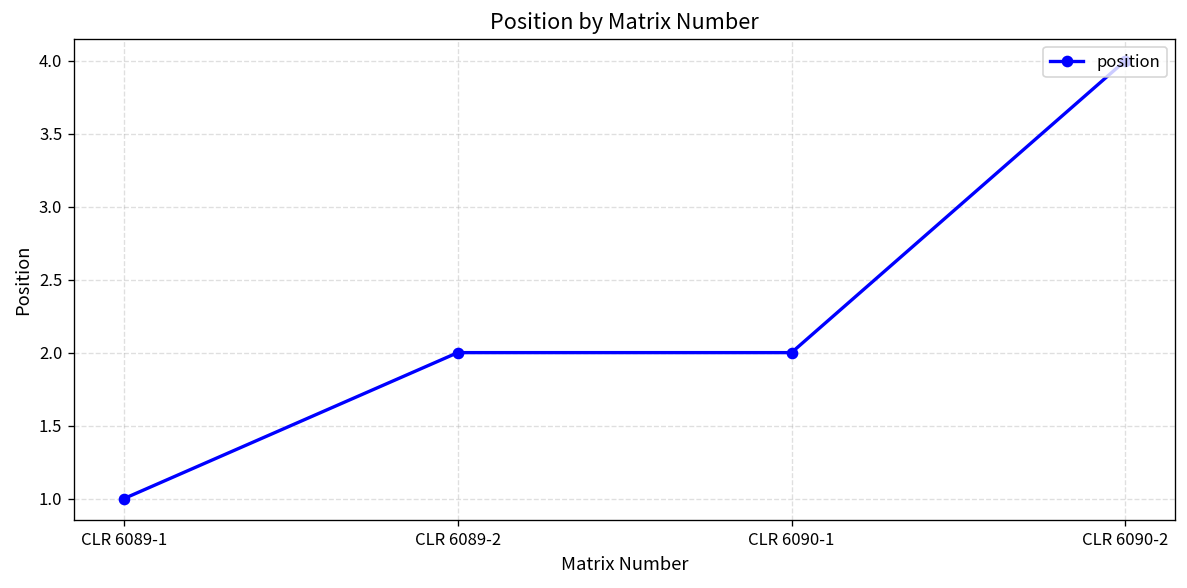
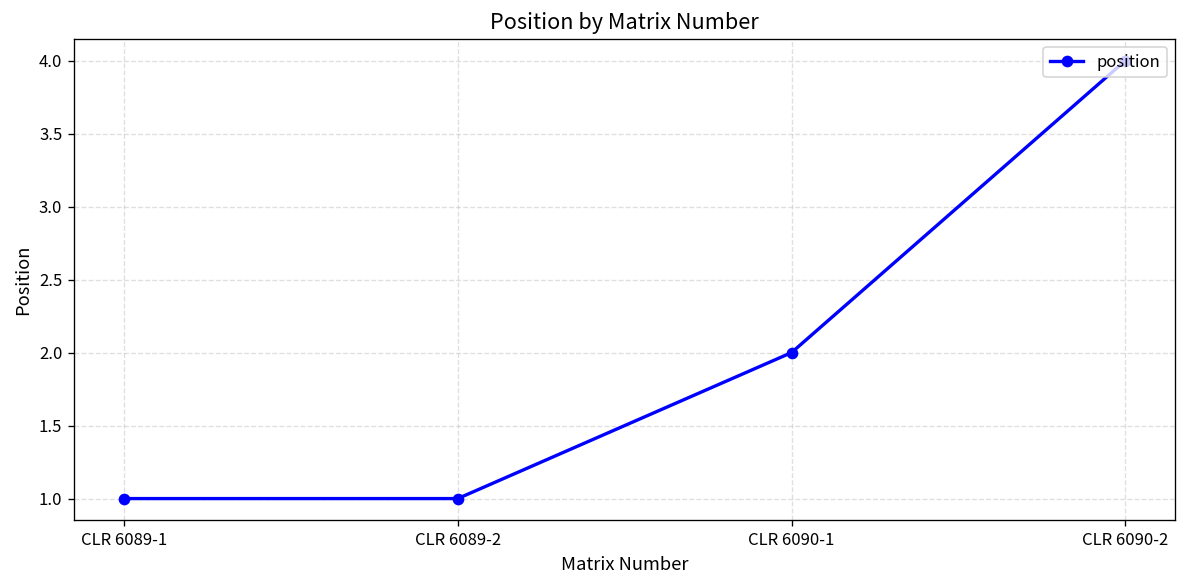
  {
    "CLR 6089-1": 1,
-   "CLR 6089-2": 2,
+   "CLR 6089-2": 1,
    "CLR 6090-1": 2
  }
